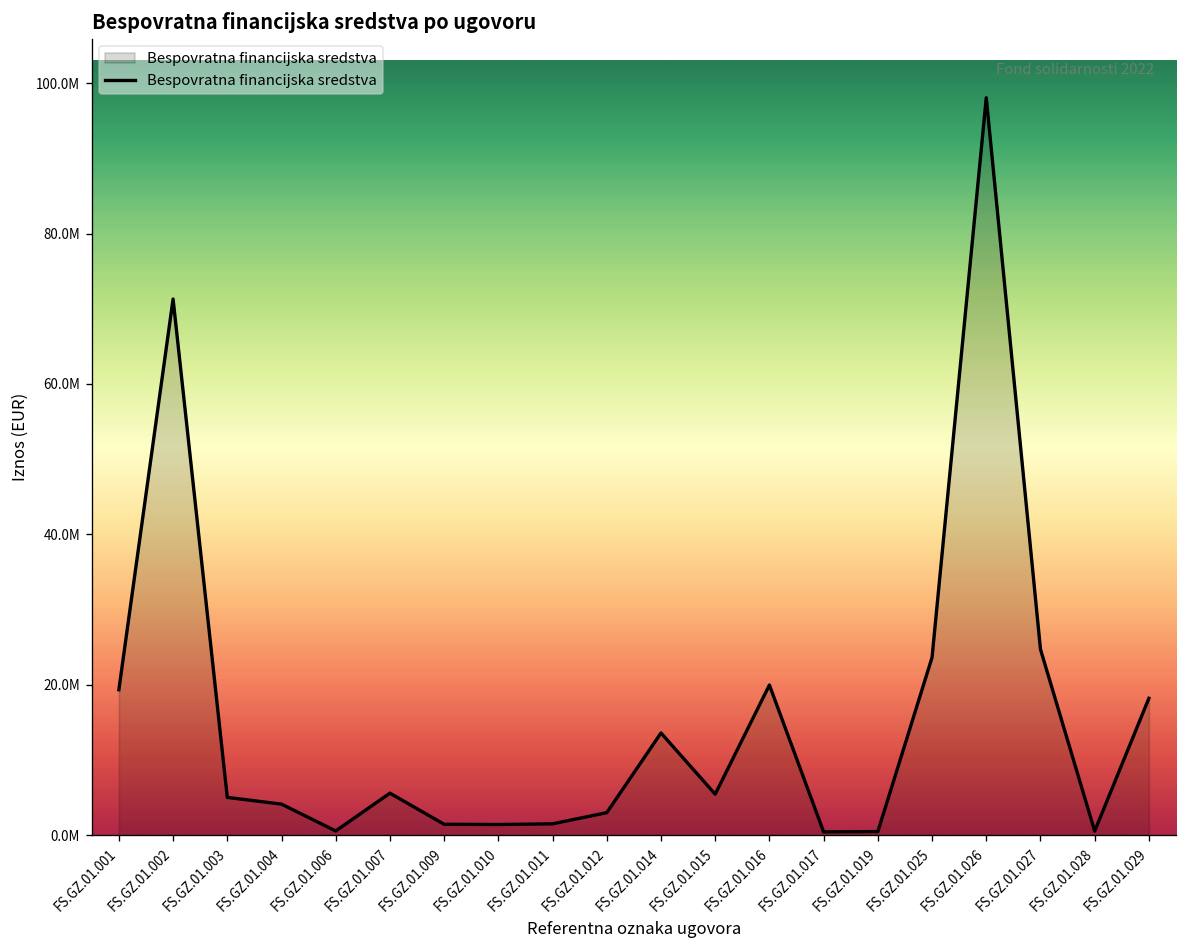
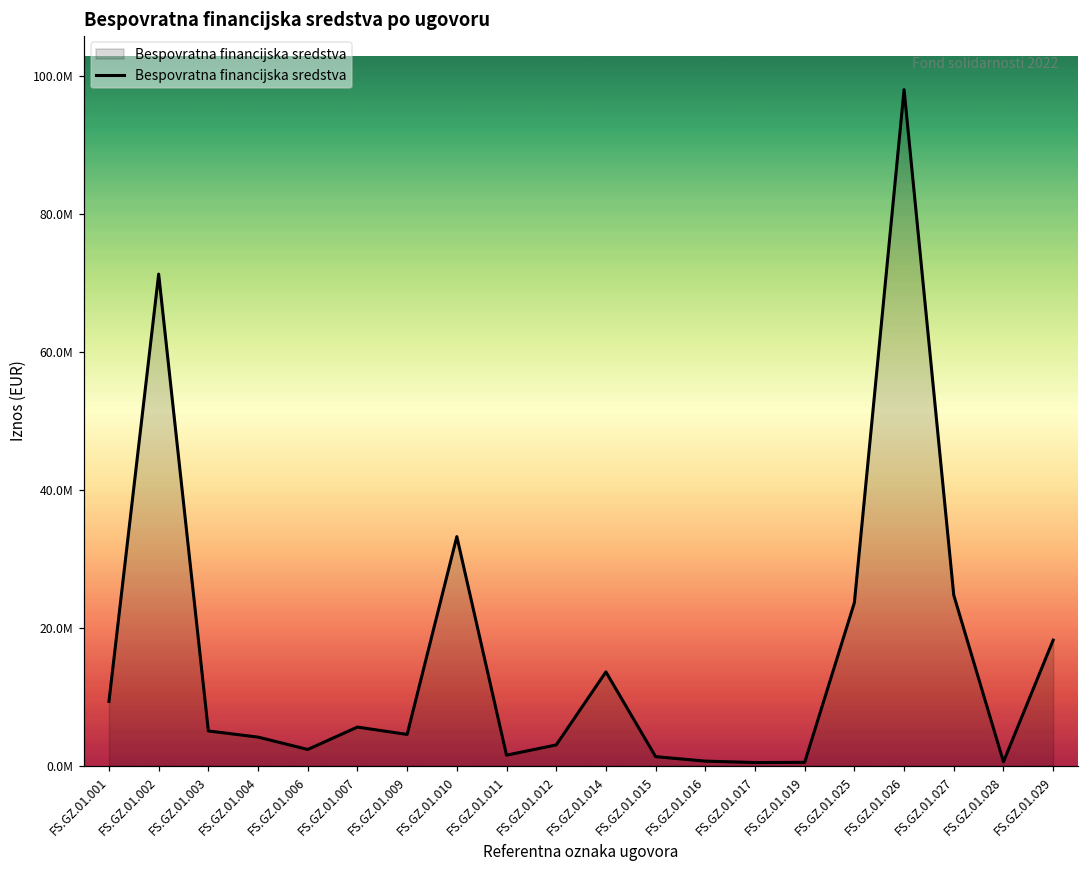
  {
-   "FS.GZ.01.001": 19000000,
+   "FS.GZ.01.001": 9000000,
    "FS.GZ.01.002": 71000000,
    "FS.GZ.01.003": 5000000,
    "FS.GZ.01.004": 4000000,
-   "FS.GZ.01.006": 1000000,
+   "FS.GZ.01.006": 2000000,
    "FS.GZ.01.007": 6000000,
-   "FS.GZ.01.009": 1000000,
-   "FS.GZ.01.010": 1000000,
+   "FS.GZ.01.009": 5000000,
+   "FS.GZ.01.010": 33000000,
    "FS.GZ.01.011": 2000000,
    "FS.GZ.01.012": 3000000,
    "FS.GZ.01.014": 14000000,
-   "FS.GZ.01.015": 5000000,
-   "FS.GZ.01.016": 20000000,
+   "FS.GZ.01.015": 1000000,
+   "FS.GZ.01.016": 1000000,
    "FS.GZ.01.017": 0,
    "FS.GZ.01.019": 0,
    "FS.GZ.01.025": 24000000,
    "FS.GZ.01.027": 25000000,
    "FS.GZ.01.028": 1000000,
    "FS.GZ.01.029": 18000000
  }
